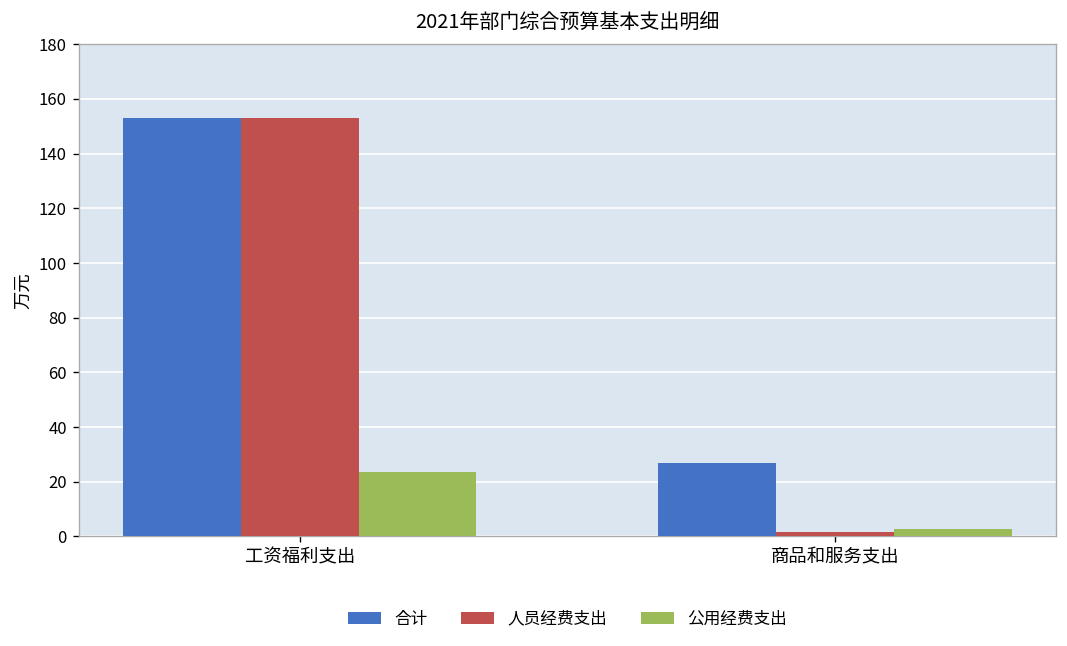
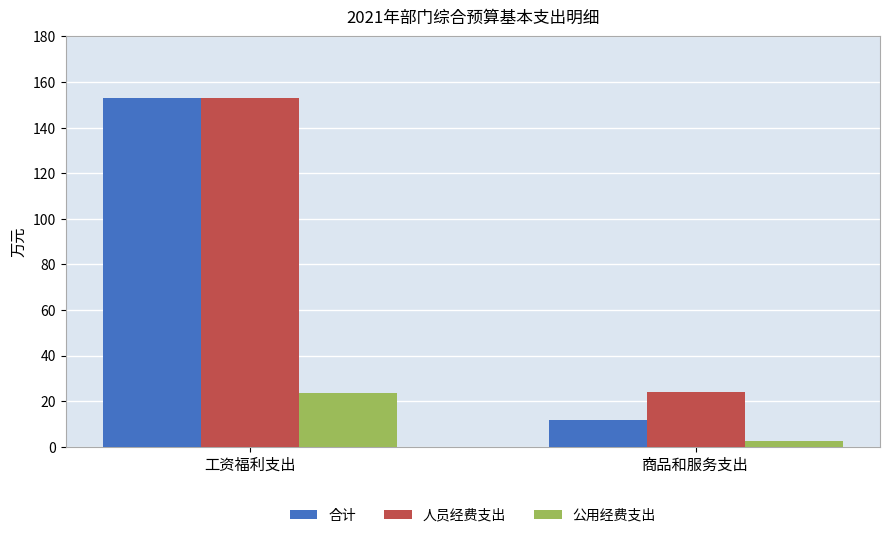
  {
    "合计": {
      "工资福利支出": 153,
-     "商品和服务支出": 27
+     "商品和服务支出": 12
    },
    "人员经费支出": {
      "工资福利支出": 153,
-     "商品和服务支出": 2
+     "商品和服务支出": 24
    },
    "公用经费支出": {
      "工资福利支出": 24,
      "商品和服务支出": 3
    }
  }
